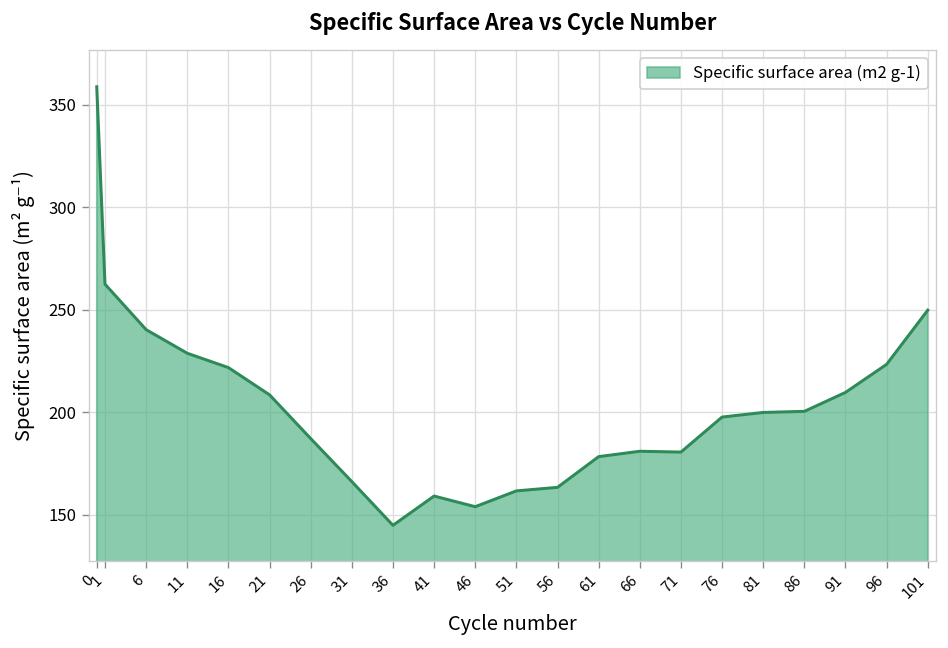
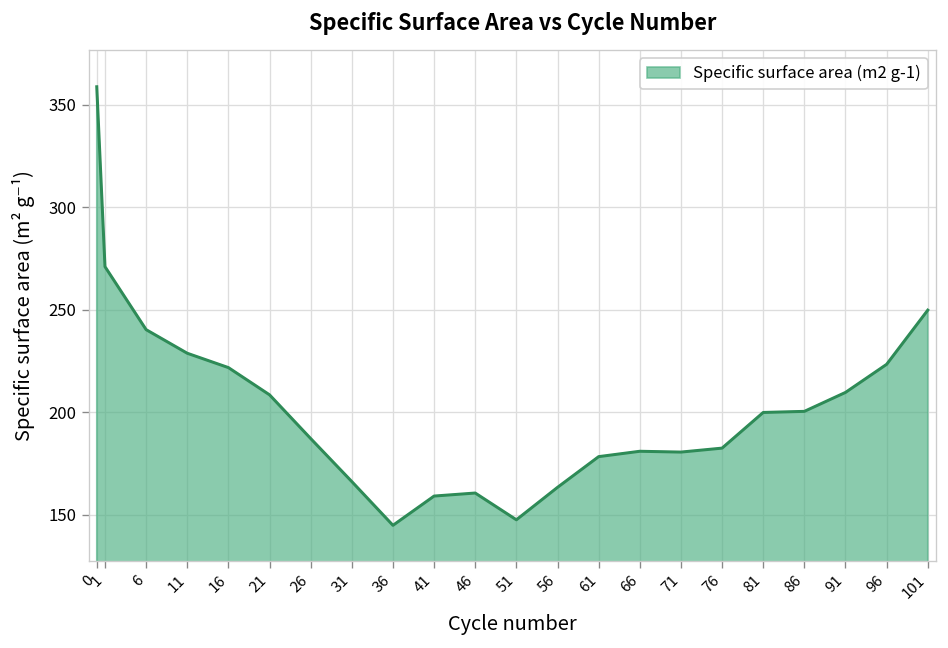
  {
    "0": 359,
-   "1": 262,
+   "1": 271,
    "6": 240,
    "11": 229,
    "16": 222,
    "21": 208,
    "26": 187,
    "31": 166,
    "36": 145,
    "41": 159,
-   "46": 154,
-   "51": 162,
+   "46": 160,
+   "51": 147,
    "56": 163,
    "61": 178,
    "66": 181,
    "71": 180,
-   "76": 198,
+   "76": 182,
    "81": 200,
    "86": 200,
    "91": 210,
    "96": 223,
    "101": 250
  }
